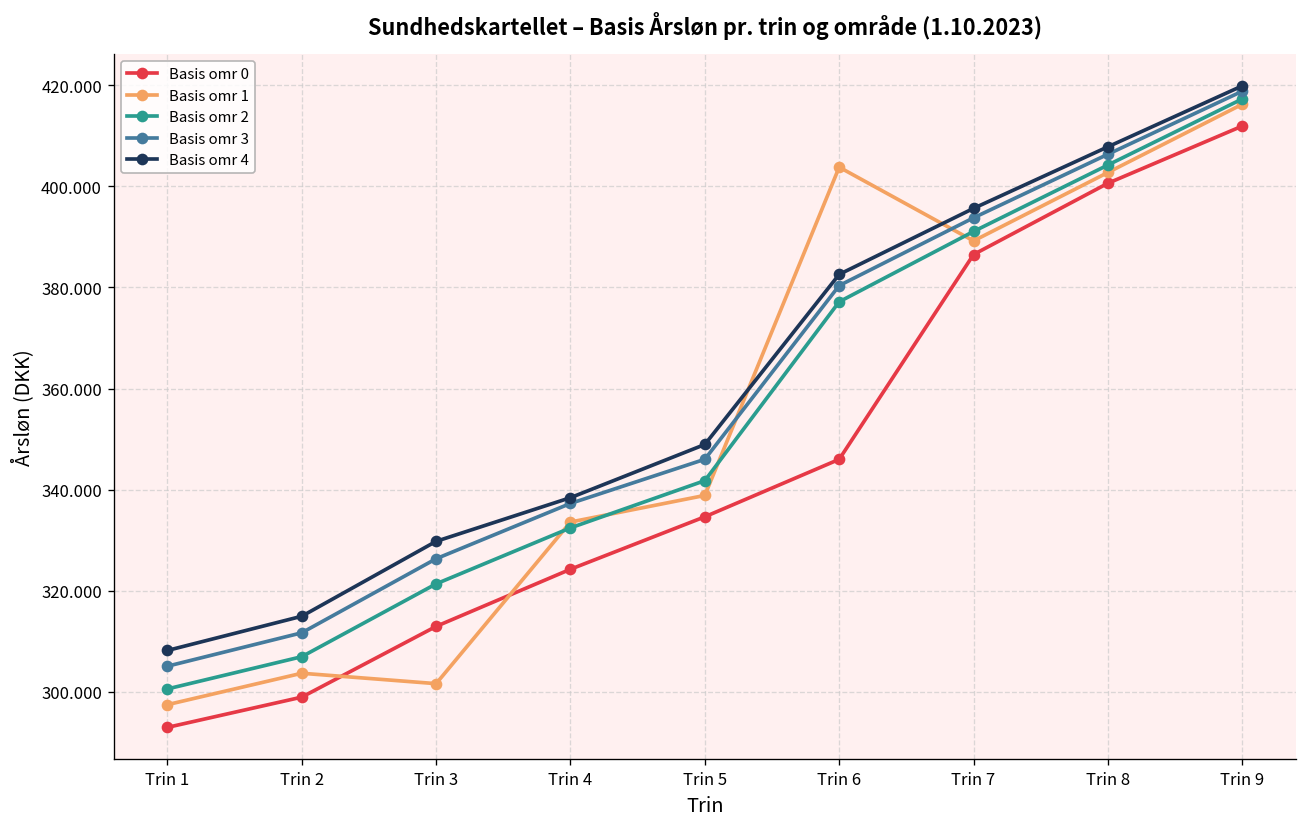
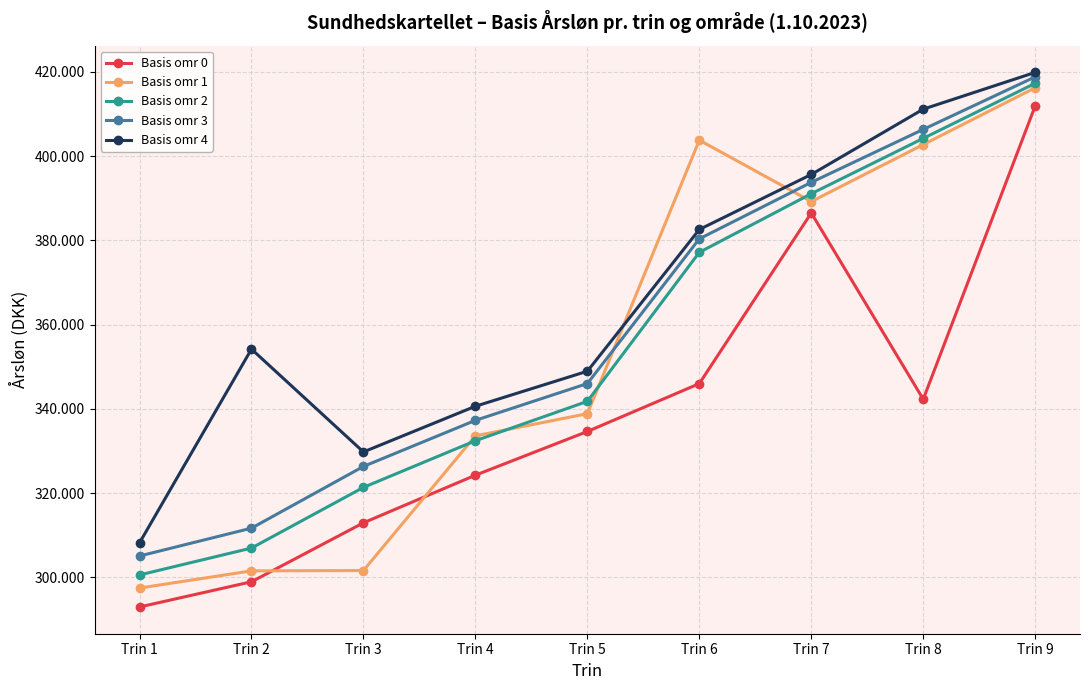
  {
    "Basis omr 0": {
      "Trin 1": 293,
      "Trin 2": 299,
      "Trin 3": 313,
      "Trin 4": 324,
      "Trin 5": 335,
      "Trin 6": 346,
      "Trin 7": 387,
-     "Trin 8": 401,
+     "Trin 8": 342,
      "Trin 9": 412
    },
    "Basis omr 1": {
      "Trin 1": 297,
-     "Trin 2": 304,
+     "Trin 2": 302,
      "Trin 3": 302,
      "Trin 4": 334,
      "Trin 5": 339,
      "Trin 6": 404,
      "Trin 7": 389,
      "Trin 8": 403,
      "Trin 9": 416
    },
    "Basis omr 4": {
      "Trin 1": 308,
-     "Trin 2": 315,
+     "Trin 2": 354,
      "Trin 3": 330,
-     "Trin 4": 338,
+     "Trin 4": 341,
      "Trin 5": 349,
      "Trin 6": 383,
      "Trin 7": 396,
-     "Trin 8": 408,
+     "Trin 8": 411,
      "Trin 9": 420
    }
  }
